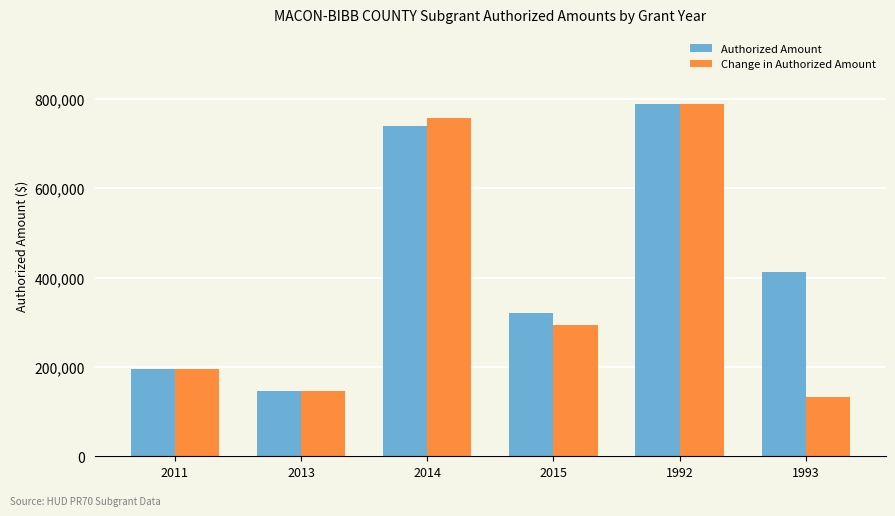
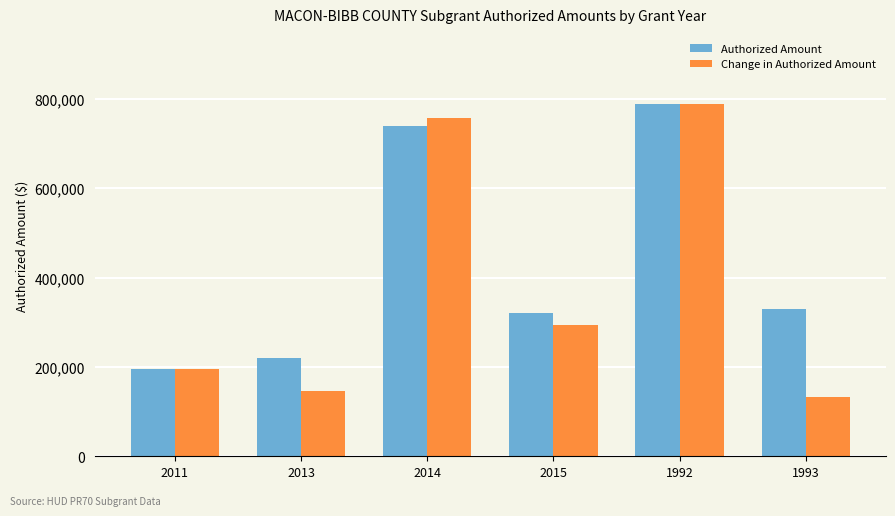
  {
    "Authorized Amount": {
      "2011": "190,000",
-     "2013": "150,000",
+     "2013": "220,000",
      "2014": "740,000",
      "2015": "320,000",
      "1992": "790,000",
-     "1993": "410,000"
+     "1993": "330,000"
    },
    "Change in Authorized Amount": {
      "2011": "190,000",
      "2013": "150,000",
      "2014": "760,000",
      "2015": "290,000",
      "1992": "790,000",
      "1993": "130,000"
    }
  }
